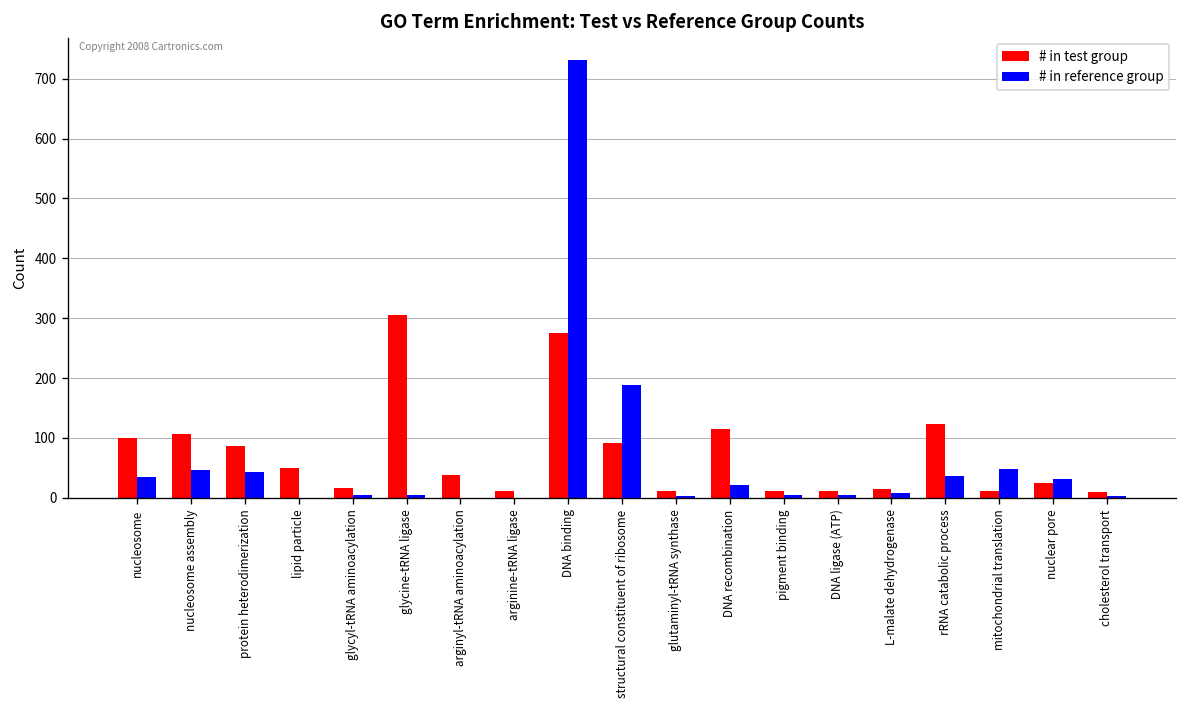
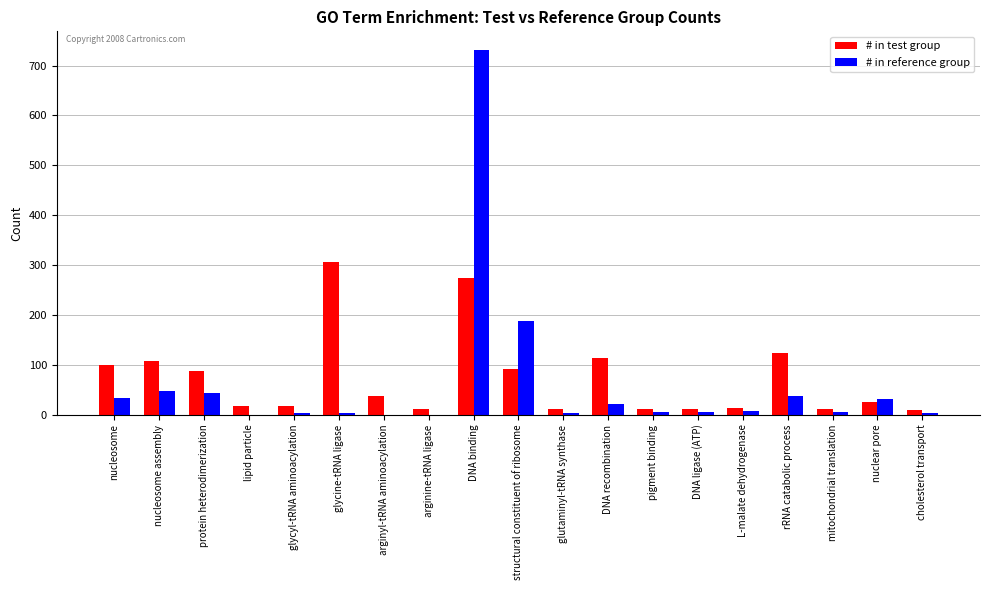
  {
    "# in test group": {
      "nucleosome": 100,
      "nucleosome assembly": 110,
      "protein heterodimerization": 90,
-     "lipid particle": 50,
+     "lipid particle": 20,
      "glycyl-tRNA aminoacylation": 20,
      "glycine-tRNA ligase": 310,
      "arginyl-tRNA aminoacylation": 40,
      "arginine-tRNA ligase": 10,
      "DNA binding": 280,
      "structural constituent of ribosome": 90,
      "glutaminyl-tRNA synthase": 10,
      "DNA recombination": 110,
      "pigment binding": 10,
      "DNA ligase (ATP)": 10,
      "L-malate dehydrogenase": 10,
      "rRNA catabolic process": 120,
      "mitochondrial translation": 10,
      "nuclear pore": 30,
      "cholesterol transport": 10
    },
    "# in reference group": {
      "nucleosome": 30,
      "nucleosome assembly": 50,
      "protein heterodimerization": 40,
      "lipid particle": 0,
      "arginyl-tRNA aminoacylation": 0,
      "arginine-tRNA ligase": 0,
      "DNA binding": 730,
      "structural constituent of ribosome": 190,
      "DNA recombination": 20,
      "L-malate dehydrogenase": 10,
      "rRNA catabolic process": 40,
-     "mitochondrial translation": 50,
+     "mitochondrial translation": 10,
      "nuclear pore": 30
    }
  }
